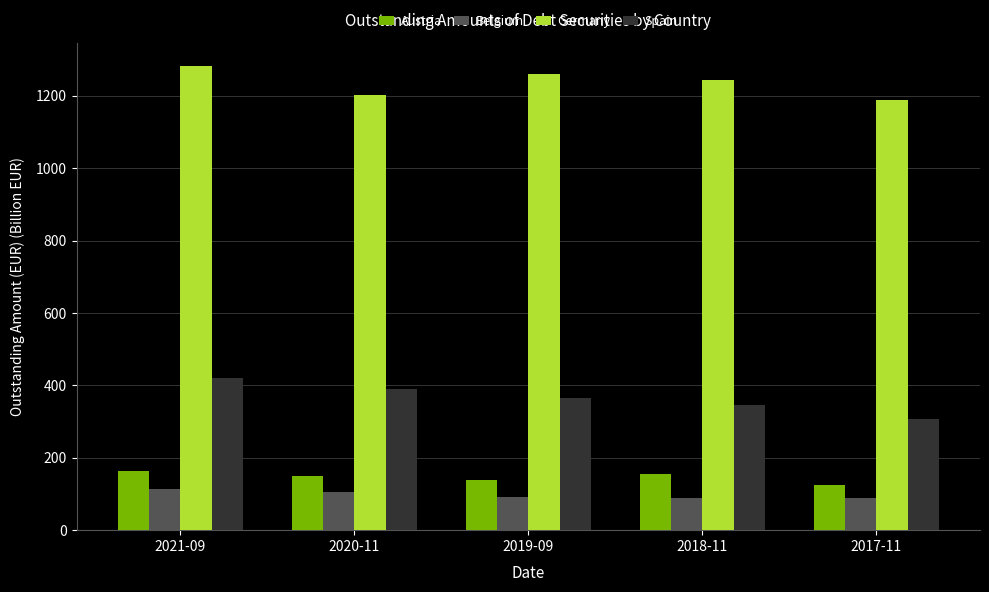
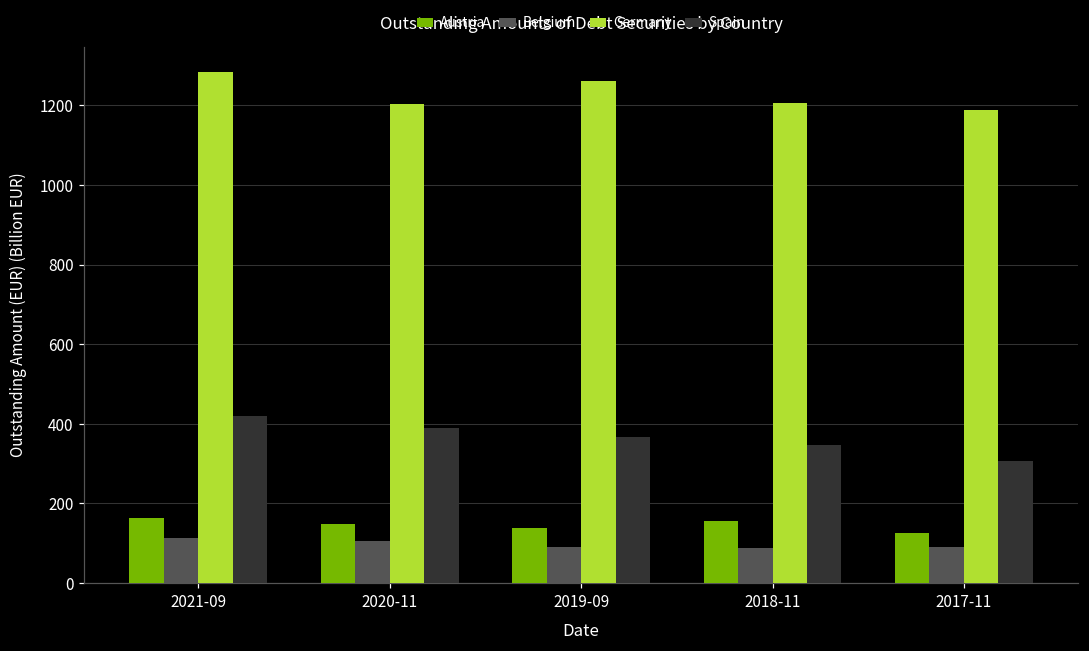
  {
    "Austria": {
      "2021-09": 160,
      "2020-11": 150,
      "2019-09": 140,
      "2018-11": 160,
      "2017-11": 130
    },
    "Germany": {
      "2021-09": 1280,
      "2020-11": 1200,
      "2019-09": 1260,
-     "2018-11": 1240,
+     "2018-11": 1210,
      "2017-11": 1190
    }
  }
